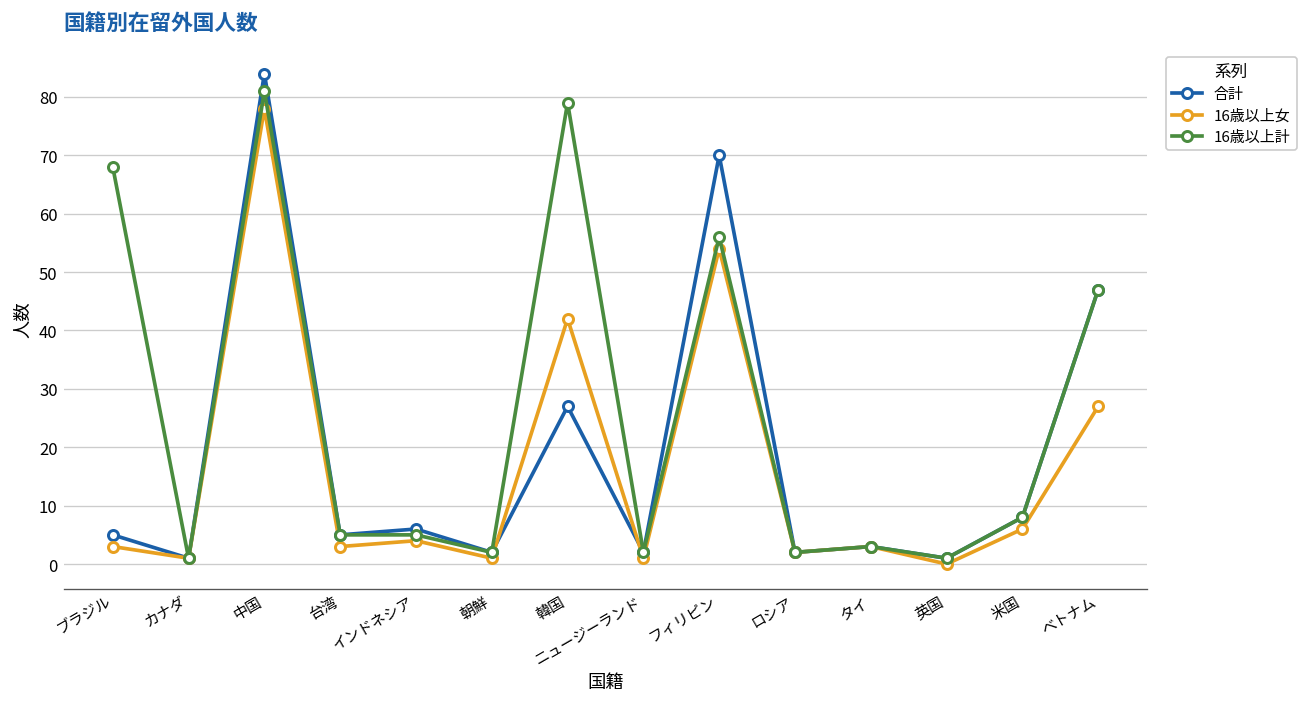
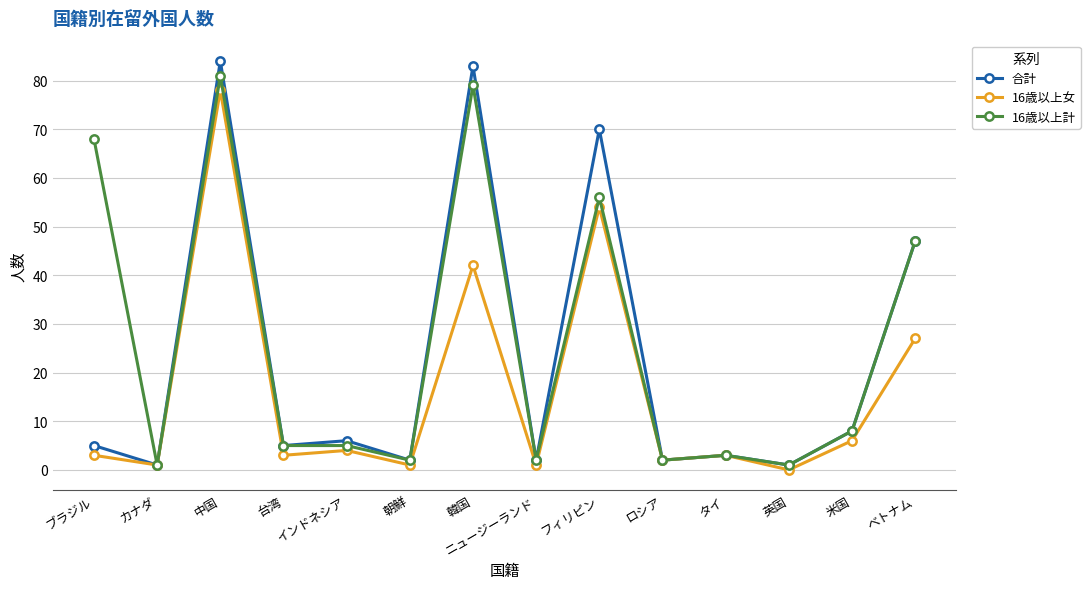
  {
    "合計": {
      "ブラジル": 5,
      "中国": 84,
      "インドネシア": 6,
-     "韓国": 27,
+     "韓国": 83,
      "フィリピン": 70
    },
    "16歳以上女": {
      "ブラジル": 3,
      "中国": 78,
      "台湾": 3,
      "インドネシア": 4,
      "朝鮮": 1,
      "韓国": 42,
      "ニュージーランド": 1,
      "フィリピン": 54,
      "英国": 0,
      "米国": 6,
      "ベトナム": 27
    },
    "16歳以上計": {
      "ブラジル": 68,
      "中国": 81,
      "インドネシア": 5,
      "韓国": 79,
      "フィリピン": 56
    }
  }
